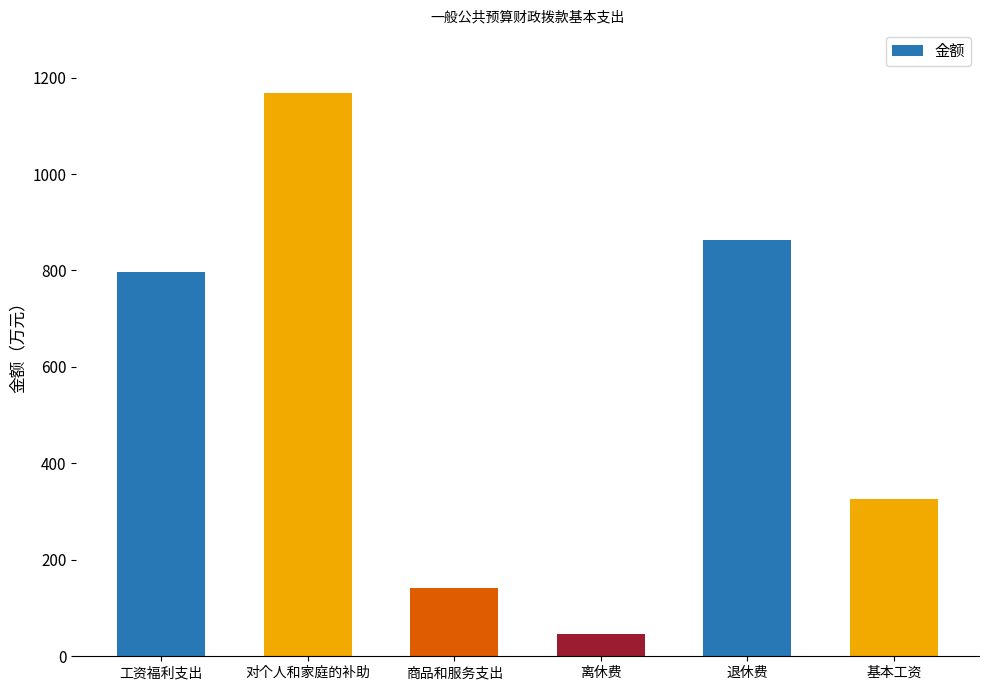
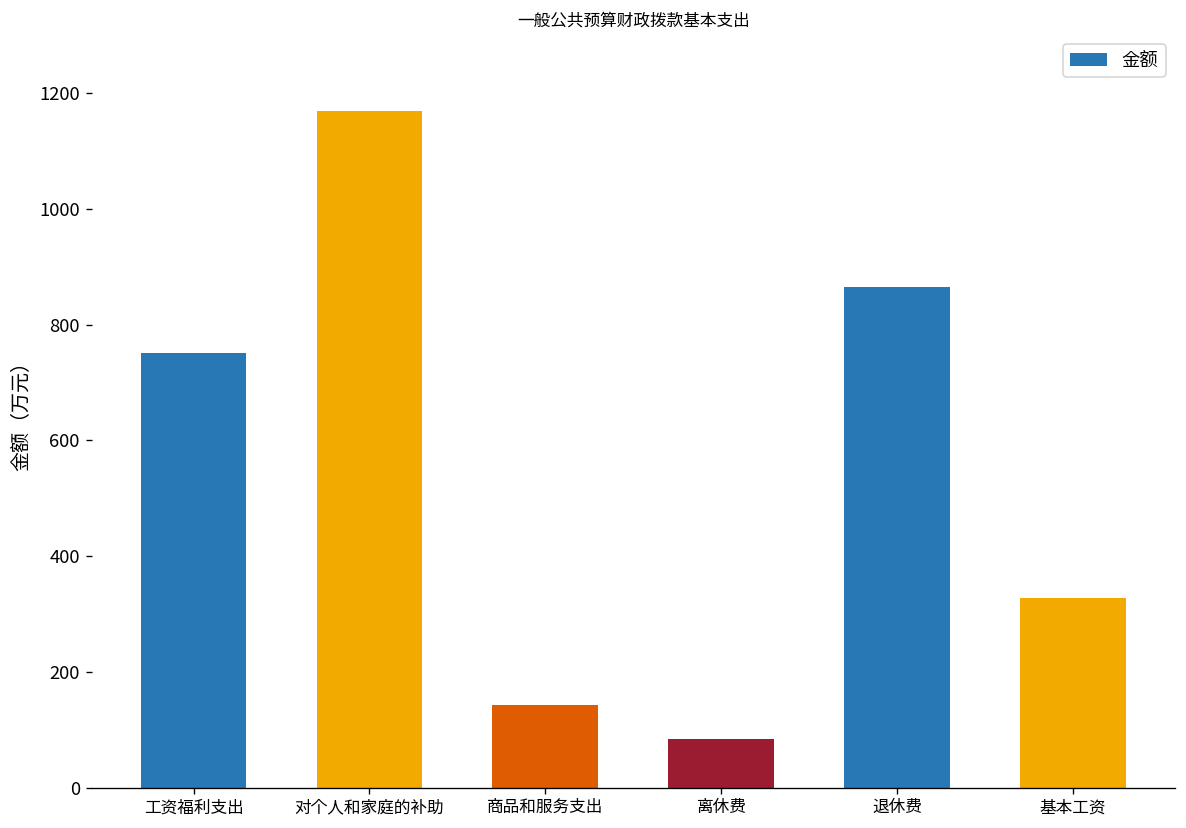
  {
-   "工资福利支出": 800,
+   "工资福利支出": 750,
    "对个人和家庭的补助": 1170,
    "商品和服务支出": 140,
-   "离休费": 50,
+   "离休费": 80,
    "退休费": 860,
    "基本工资": 330
  }
